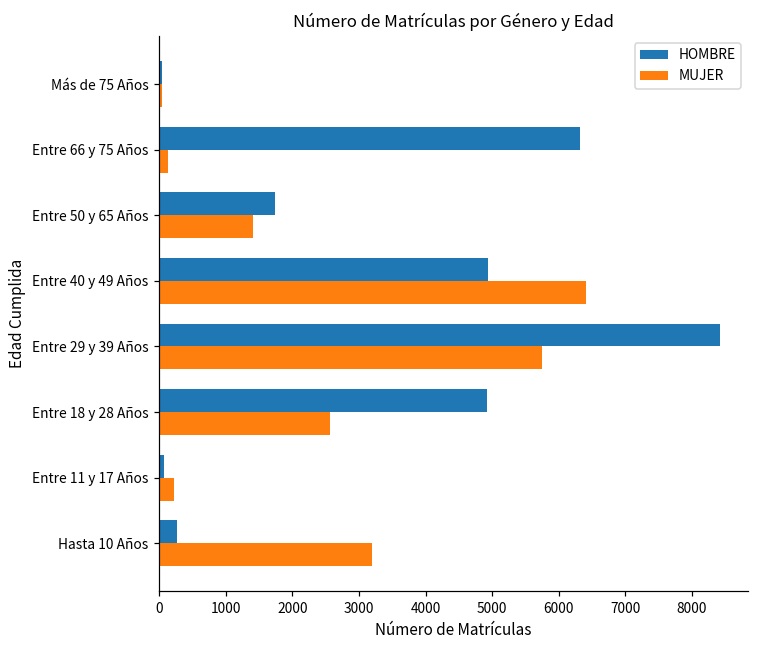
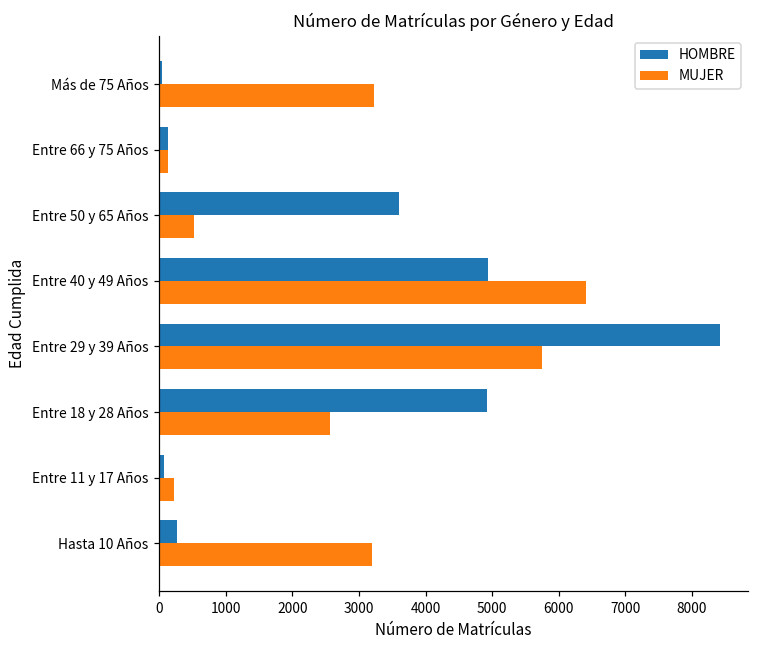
  {
    "HOMBRE": {
-     "Entre 66 y 75 Años": 6300,
-     "Entre 50 y 65 Años": 1700,
+     "Entre 66 y 75 Años": 100,
+     "Entre 50 y 65 Años": 3600,
      "Entre 40 y 49 Años": 4900,
      "Entre 29 y 39 Años": 8400,
      "Entre 18 y 28 Años": 4900,
      "Entre 11 y 17 Años": 100,
      "Hasta 10 Años": 300
    },
    "MUJER": {
-     "Más de 75 Años": 0,
+     "Más de 75 Años": 3200,
      "Entre 66 y 75 Años": 100,
-     "Entre 50 y 65 Años": 1400,
+     "Entre 50 y 65 Años": 500,
      "Entre 40 y 49 Años": 6400,
      "Entre 29 y 39 Años": 5800,
      "Entre 18 y 28 Años": 2600,
      "Entre 11 y 17 Años": 200,
      "Hasta 10 Años": 3200
    }
  }
